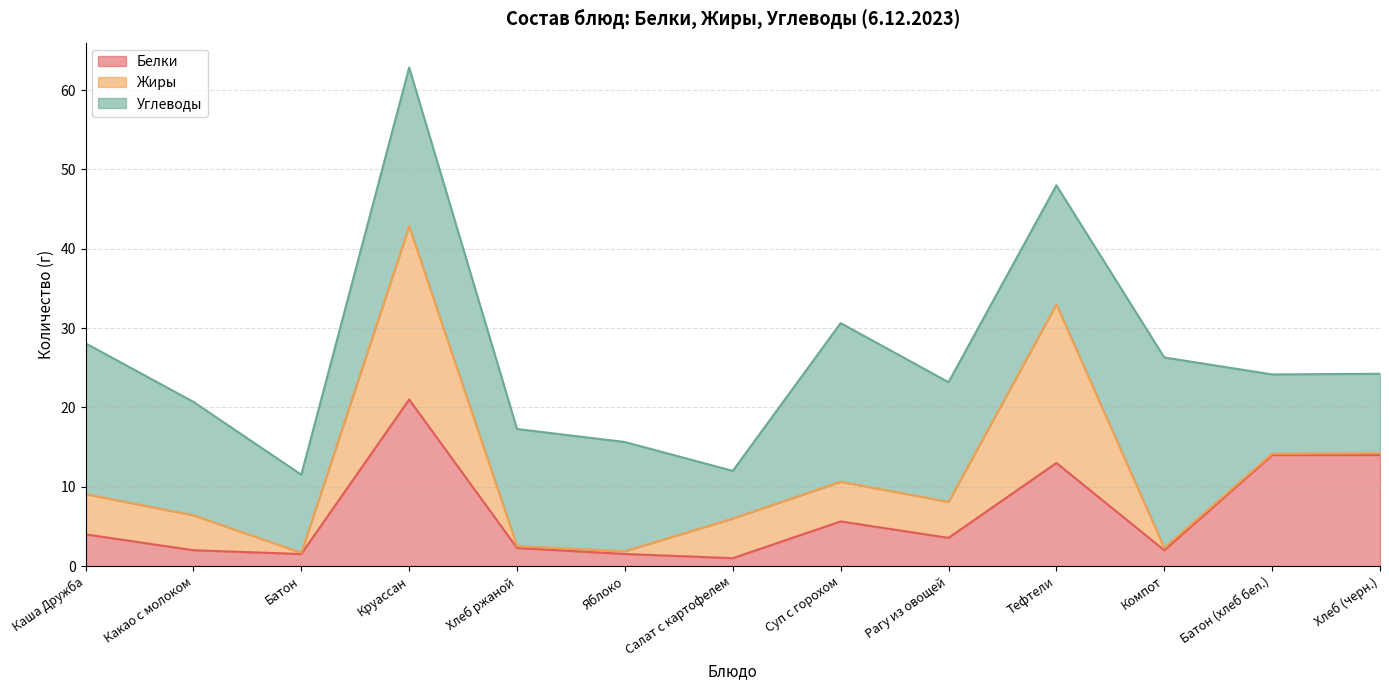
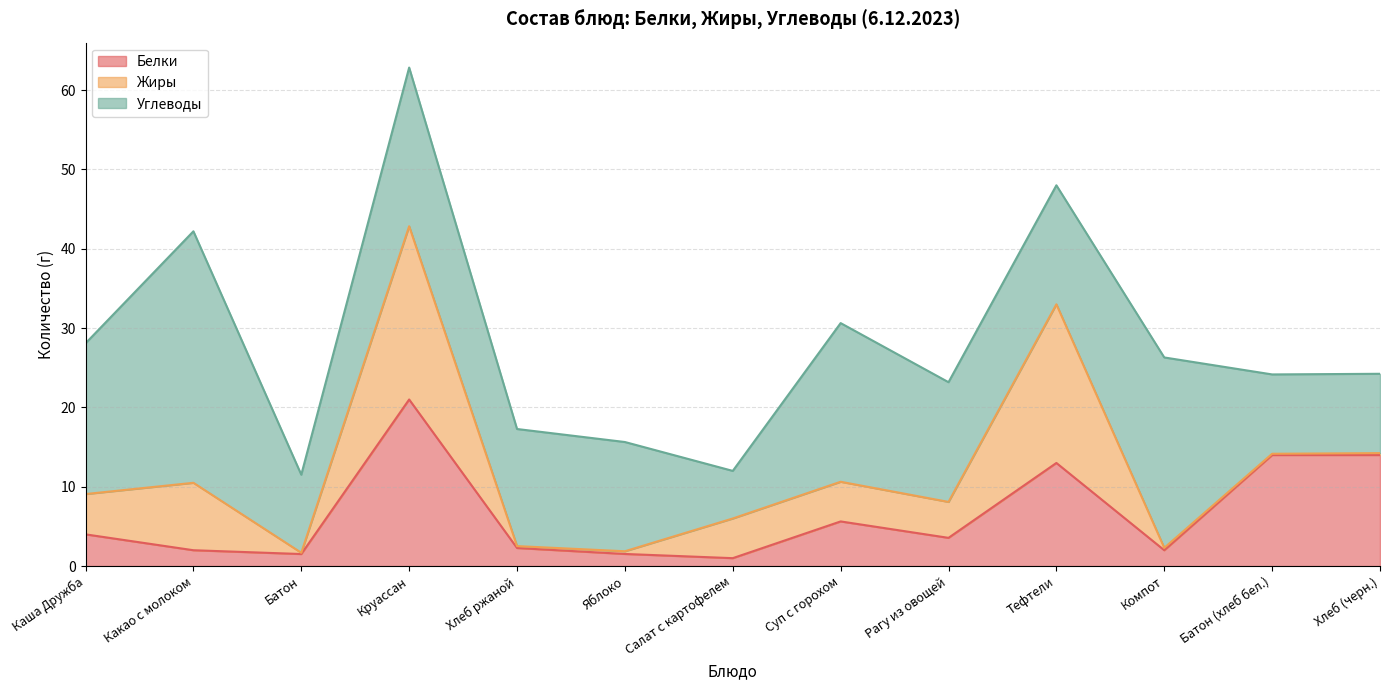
  {
    "Белки": {
      "Каша Дружба": 4,
      "Какао с молоком": 2,
      "Круассан": 21,
      "Яблоко": 2,
      "Салат с картофелем": 1,
      "Суп с горохом": 6,
      "Рагу из овощей": 4,
      "Тефтели": 13
    },
    "Жиры": {
      "Каша Дружба": 5,
-     "Какао с молоком": 4,
+     "Какао с молоком": 9,
      "Круассан": 22,
      "Яблоко": 0,
      "Салат с картофелем": 5,
      "Суп с горохом": 5,
      "Рагу из овощей": 5,
      "Тефтели": 20
    },
    "Углеводы": {
      "Каша Дружба": 19,
-     "Какао с молоком": 14,
+     "Какао с молоком": 32,
      "Батон": 10,
      "Круассан": 20,
      "Хлеб ржаной": 15,
      "Яблоко": 14,
      "Салат с картофелем": 6,
      "Суп с горохом": 20,
      "Рагу из овощей": 15,
      "Тефтели": 15,
      "Компот": 24,
      "Батон (хлеб бел.)": 10,
      "Хлеб (черн.)": 10
    }
  }
